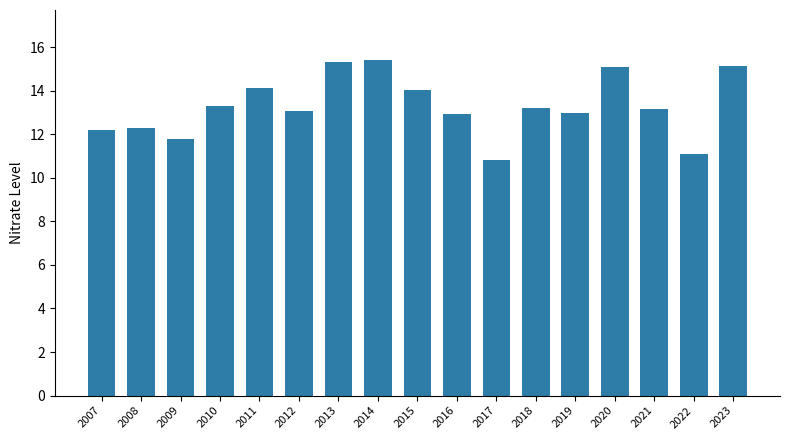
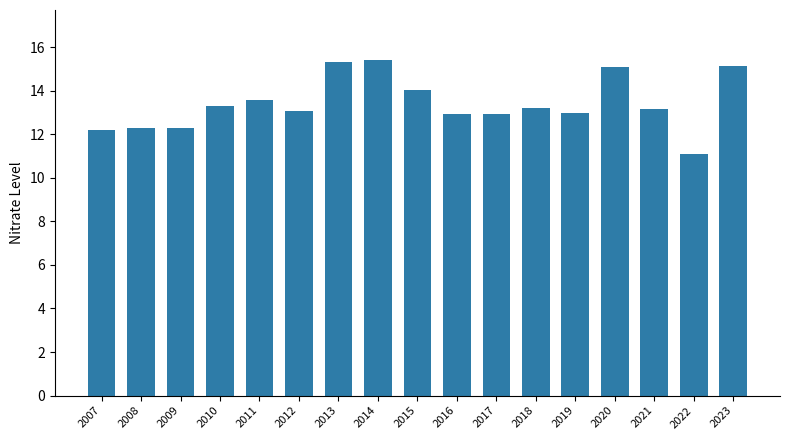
  {
    "2007": 12.2,
    "2008": 12.3,
-   "2009": 11.8,
+   "2009": 12.3,
    "2010": 13.3,
-   "2011": 14.1,
+   "2011": 13.6,
    "2012": 13.1,
    "2013": 15.3,
    "2014": 15.4,
    "2015": 14.0,
    "2016": 12.9,
-   "2017": 10.8,
+   "2017": 12.9,
    "2018": 13.2,
    "2019": 13.0,
    "2020": 15.1,
    "2021": 13.1,
    "2022": 11.1,
    "2023": 15.1
  }
